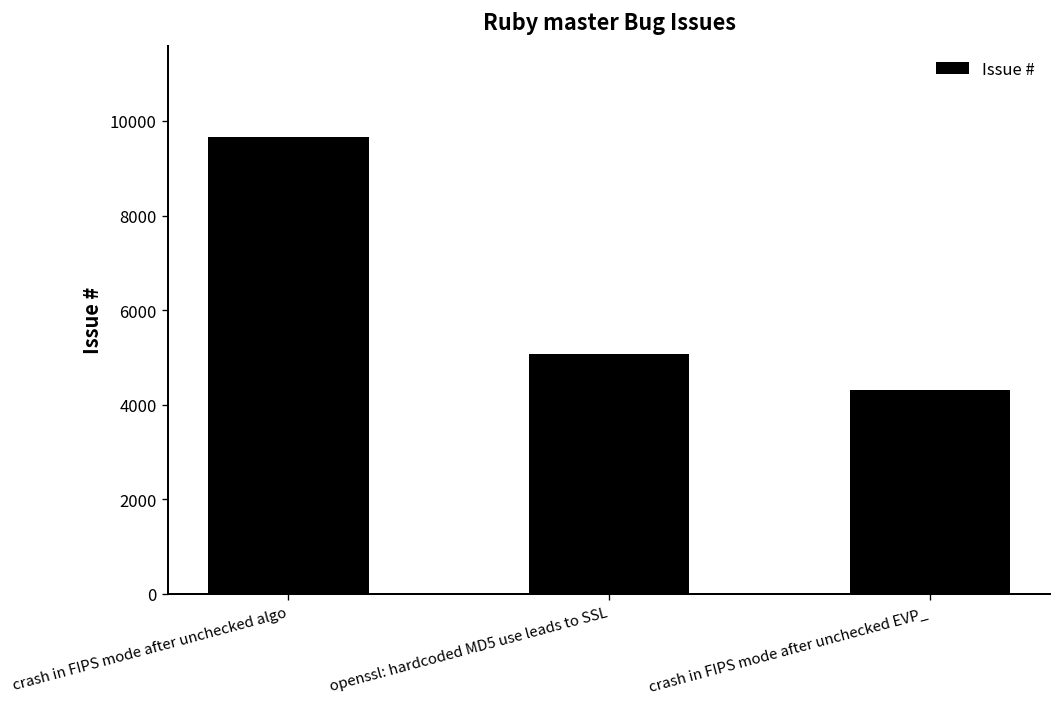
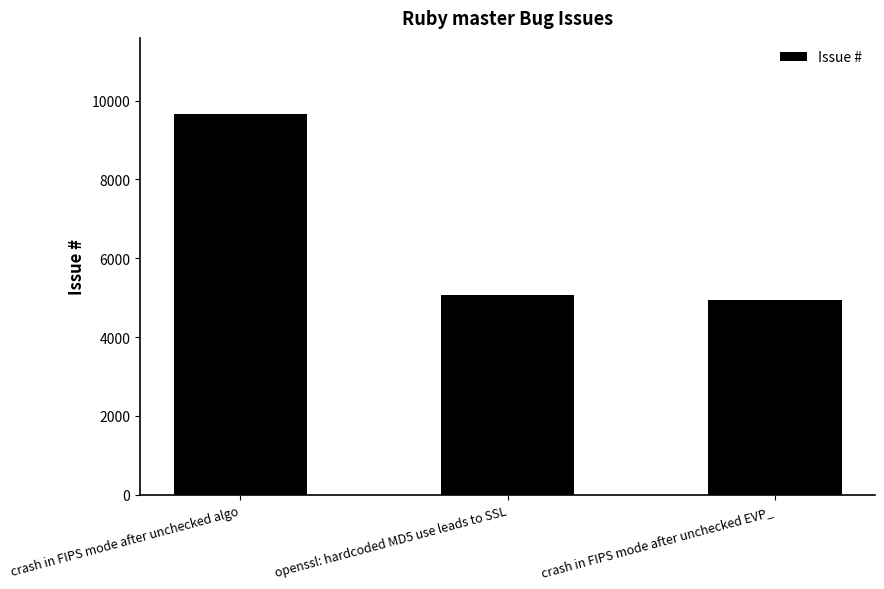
  {
    "crash in FIPS mode after unchecked algo": 9700,
    "openssl: hardcoded MD5 use leads to SSL": 5100,
-   "crash in FIPS mode after unchecked EVP_": 4300
+   "crash in FIPS mode after unchecked EVP_": 4900
  }
